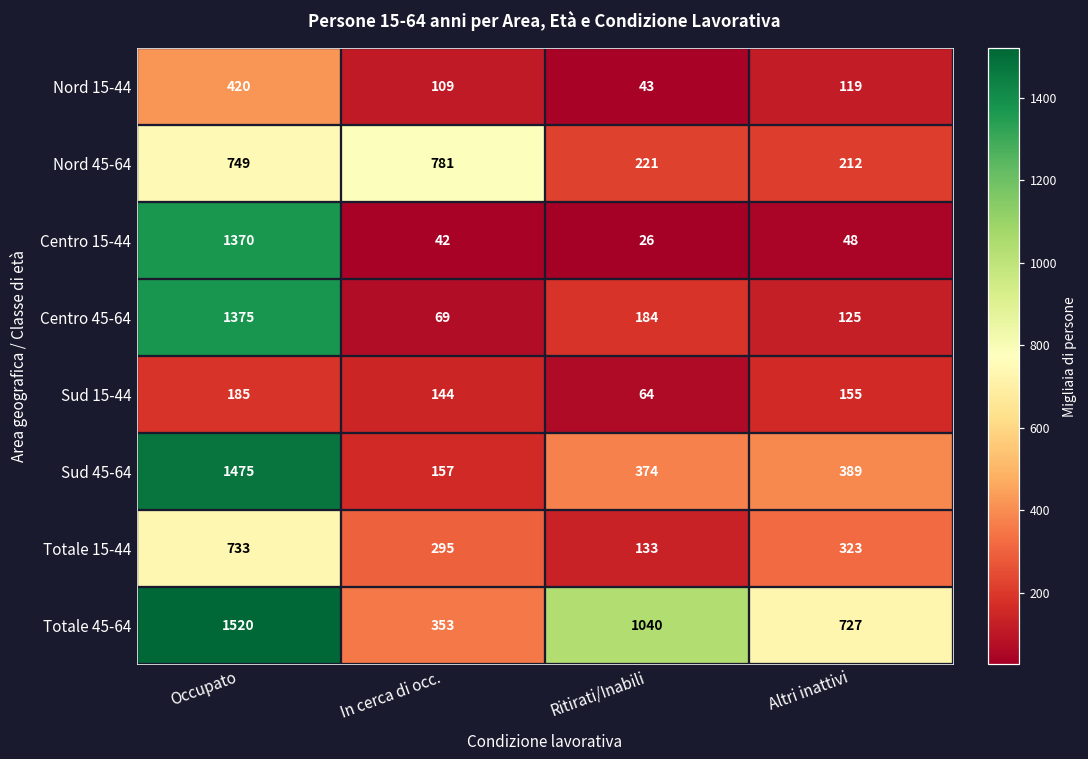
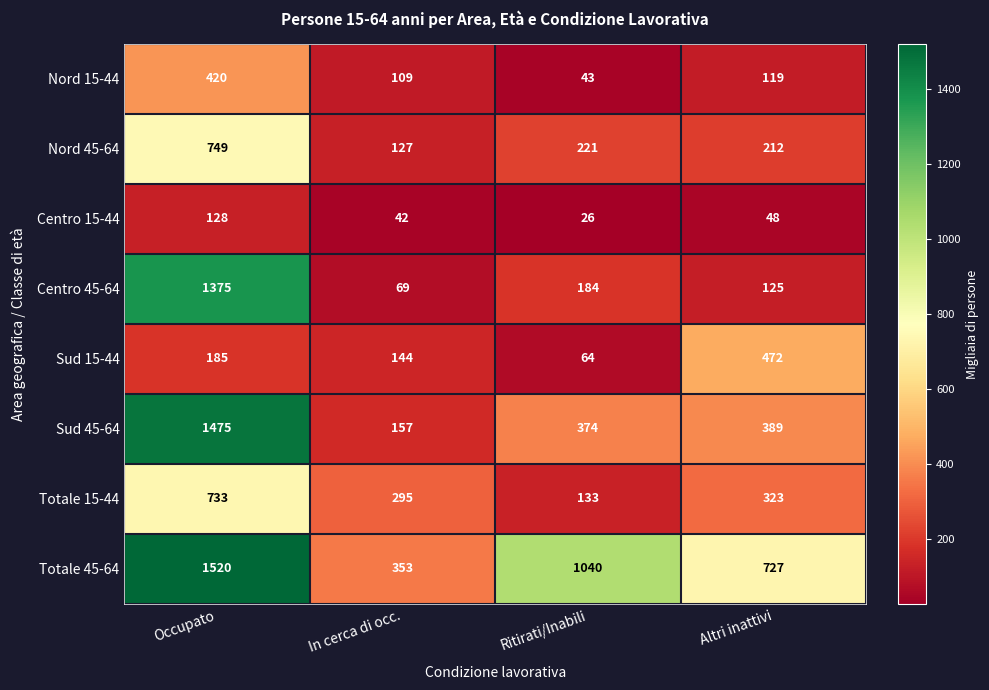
  {
    "Nord 15-44": {
      "Occupato": 420,
      "In cerca di occ.": 109,
      "Ritirati/Inabili": 43,
      "Altri inattivi": 119
    },
    "Nord 45-64": {
      "Occupato": 749,
-     "In cerca di occ.": 781,
+     "In cerca di occ.": 127,
      "Ritirati/Inabili": 221,
      "Altri inattivi": 212
    },
    "Centro 15-44": {
-     "Occupato": 1370,
+     "Occupato": 128,
      "In cerca di occ.": 42,
      "Ritirati/Inabili": 26,
      "Altri inattivi": 48
    },
    "Centro 45-64": {
      "Occupato": 1375,
      "In cerca di occ.": 69,
      "Ritirati/Inabili": 184,
      "Altri inattivi": 125
    },
    "Sud 15-44": {
      "Occupato": 185,
      "In cerca di occ.": 144,
      "Ritirati/Inabili": 64,
-     "Altri inattivi": 155
+     "Altri inattivi": 472
    },
    "Sud 45-64": {
      "Occupato": 1475,
      "In cerca di occ.": 157,
      "Ritirati/Inabili": 374,
      "Altri inattivi": 389
    },
    "Totale 15-44": {
      "Occupato": 733,
      "In cerca di occ.": 295,
      "Ritirati/Inabili": 133,
      "Altri inattivi": 323
    },
    "Totale 45-64": {
      "Occupato": 1520,
      "In cerca di occ.": 353,
      "Ritirati/Inabili": 1040,
      "Altri inattivi": 727
    }
  }
